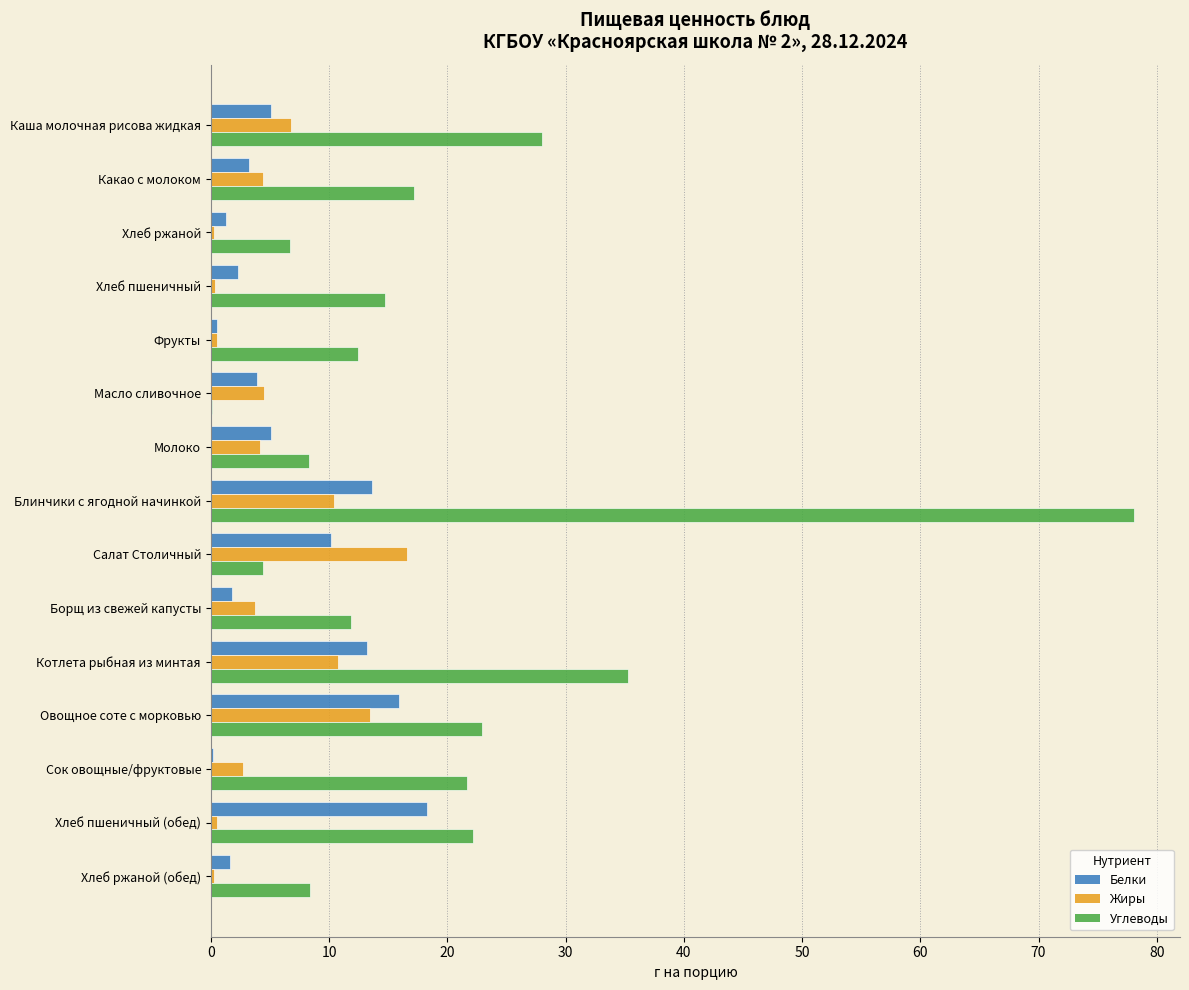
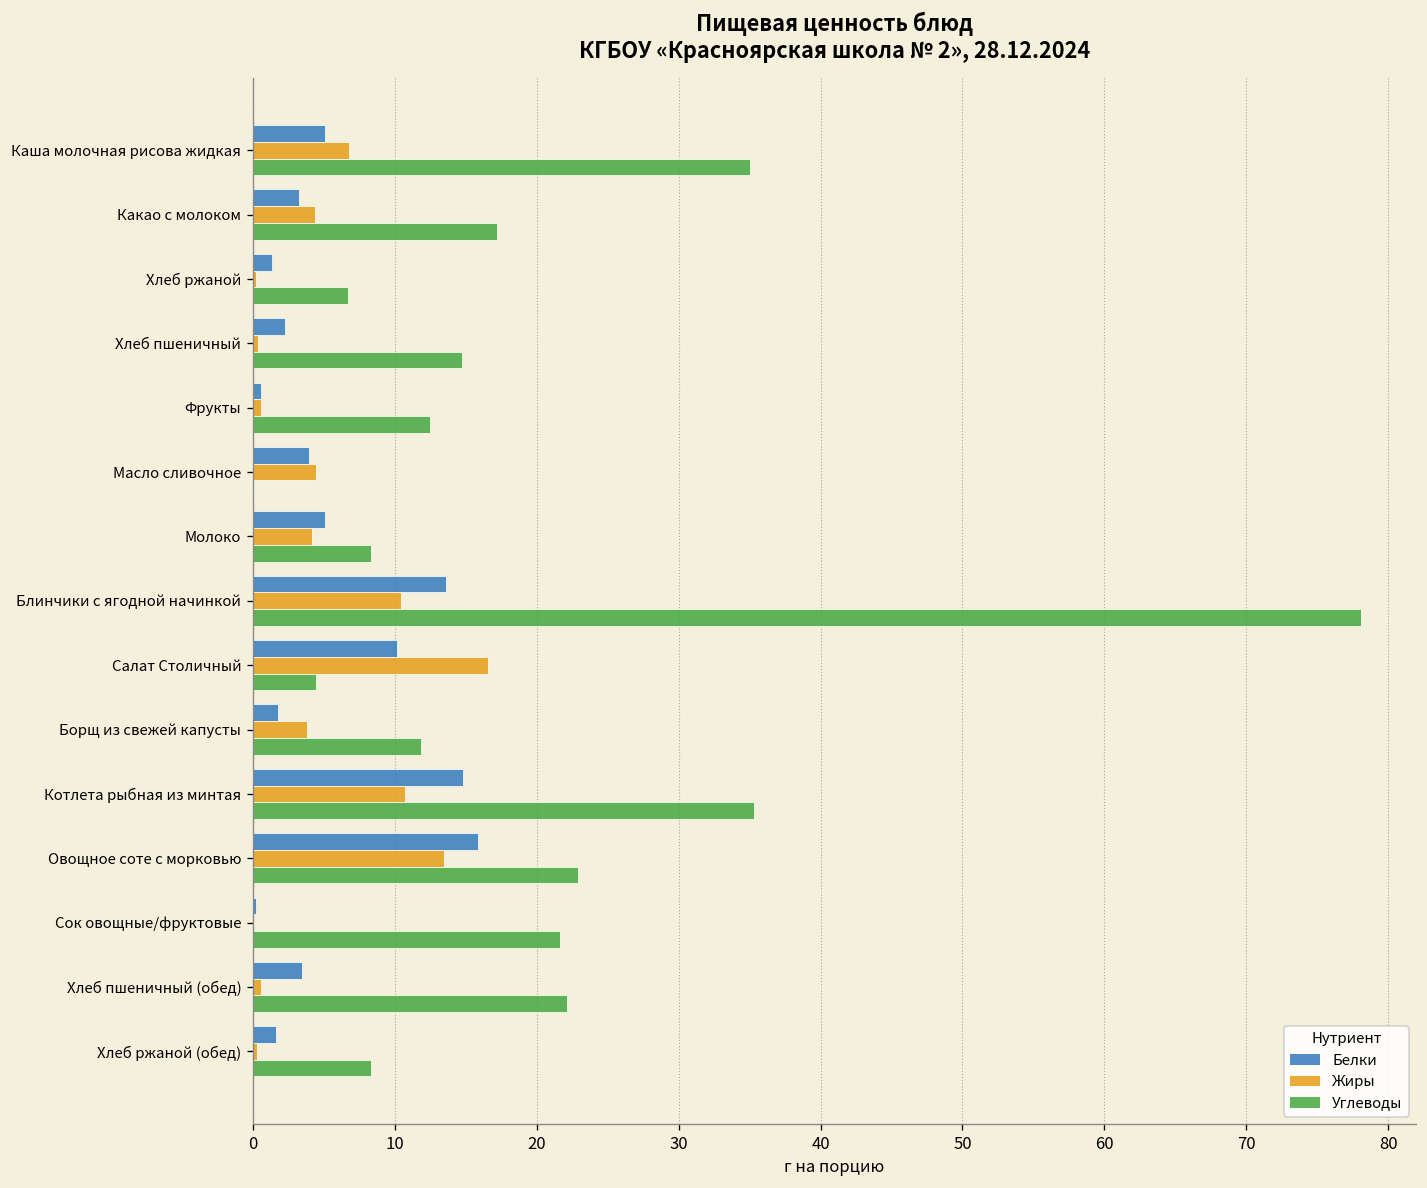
  {
    "Белки": {
      "Каша молочная рисова жидкая": 5.1,
      "Какао с молоком": 3.2,
      "Хлеб ржаной": 1.3,
      "Хлеб пшеничный": 2.3,
      "Фрукты": 0.6,
      "Масло сливочное": 3.9,
      "Молоко": 5.1,
      "Блинчики с ягодной начинкой": 13.6,
      "Салат Столичный": 10.2,
      "Борщ из свежей капусты": 1.8,
-     "Котлета рыбная из минтая": 13.2,
+     "Котлета рыбная из минтая": 14.8,
      "Овощное соте с морковью": 15.9,
-     "Хлеб пшеничный (обед)": 18.3,
+     "Хлеб пшеничный (обед)": 3.4,
      "Хлеб ржаной (обед)": 1.7
    },
    "Жиры": {
      "Каша молочная рисова жидкая": 6.8,
      "Какао с молоком": 4.4,
      "Хлеб ржаной": 0.2,
      "Хлеб пшеничный": 0.4,
      "Фрукты": 0.6,
      "Масло сливочное": 4.5,
      "Молоко": 4.2,
      "Блинчики с ягодной начинкой": 10.4,
      "Салат Столичный": 16.6,
      "Борщ из свежей капусты": 3.8,
      "Котлета рыбная из минтая": 10.7,
      "Овощное соте с морковью": 13.5,
-     "Сок овощные/фруктовые": 2.7,
+     "Сок овощные/фруктовые": 0.1,
      "Хлеб пшеничный (обед)": 0.5,
      "Хлеб ржаной (обед)": 0.3
    },
    "Углеводы": {
-     "Каша молочная рисова жидкая": 28.0,
+     "Каша молочная рисова жидкая": 35.0,
      "Какао с молоком": 17.2,
      "Хлеб ржаной": 6.7,
      "Хлеб пшеничный": 14.8,
      "Фрукты": 12.5,
      "Молоко": 8.3,
      "Блинчики с ягодной начинкой": 78.1,
      "Салат Столичный": 4.4,
      "Борщ из свежей капусты": 11.8,
      "Котлета рыбная из минтая": 35.3,
      "Овощное соте с морковью": 22.9,
      "Сок овощные/фруктовые": 21.7,
      "Хлеб пшеничный (обед)": 22.1,
      "Хлеб ржаной (обед)": 8.4
    }
  }
